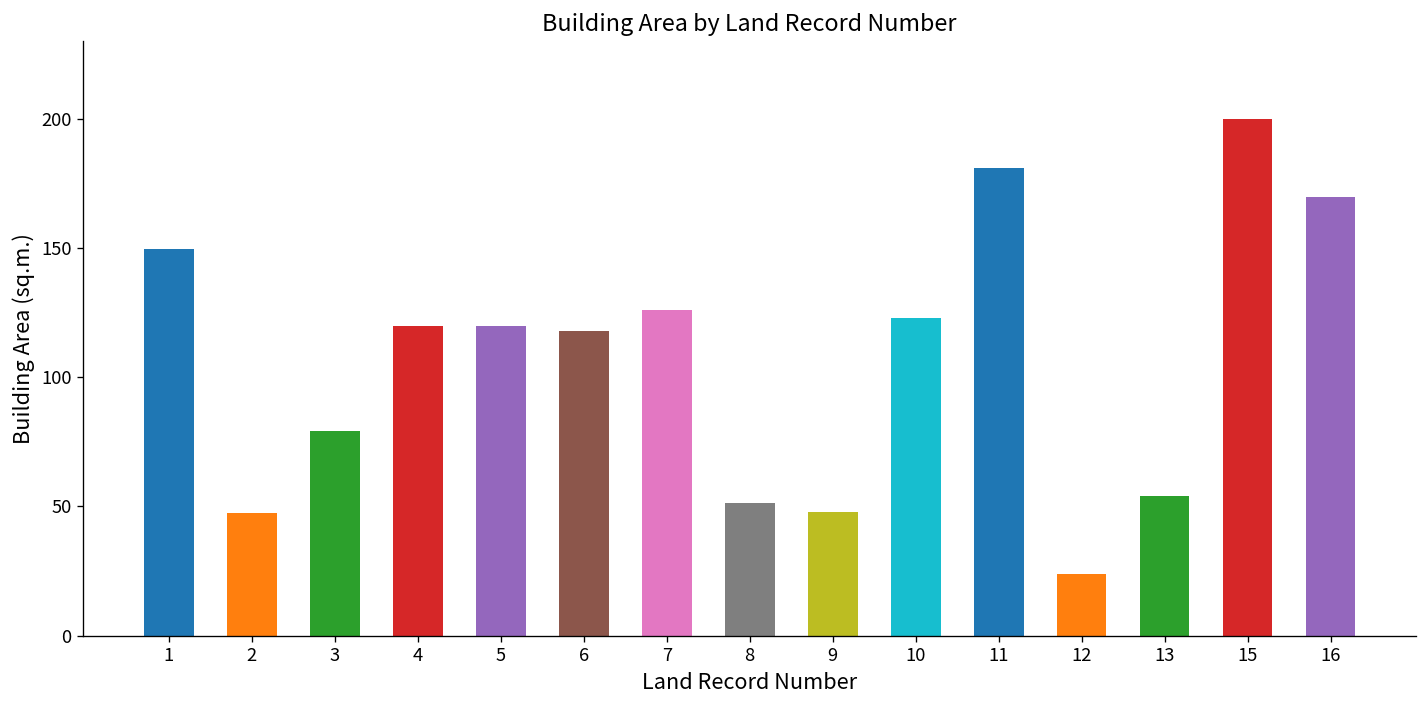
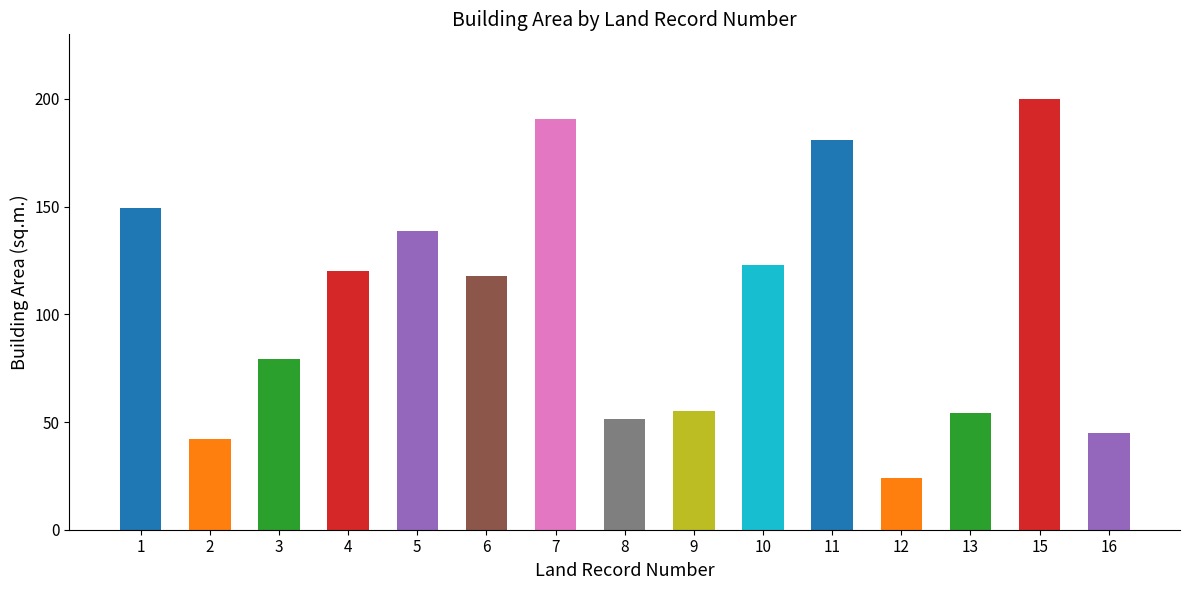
  {
    "1": 150,
-   "2": 47,
+   "2": 42,
    "3": 79,
    "4": 120,
-   "5": 120,
+   "5": 139,
    "6": 118,
-   "7": 126,
+   "7": 191,
    "8": 51,
-   "9": 48,
+   "9": 55,
    "10": 123,
    "11": 181,
    "12": 24,
    "13": 54,
    "15": 200,
-   "16": 170
+   "16": 45
  }
